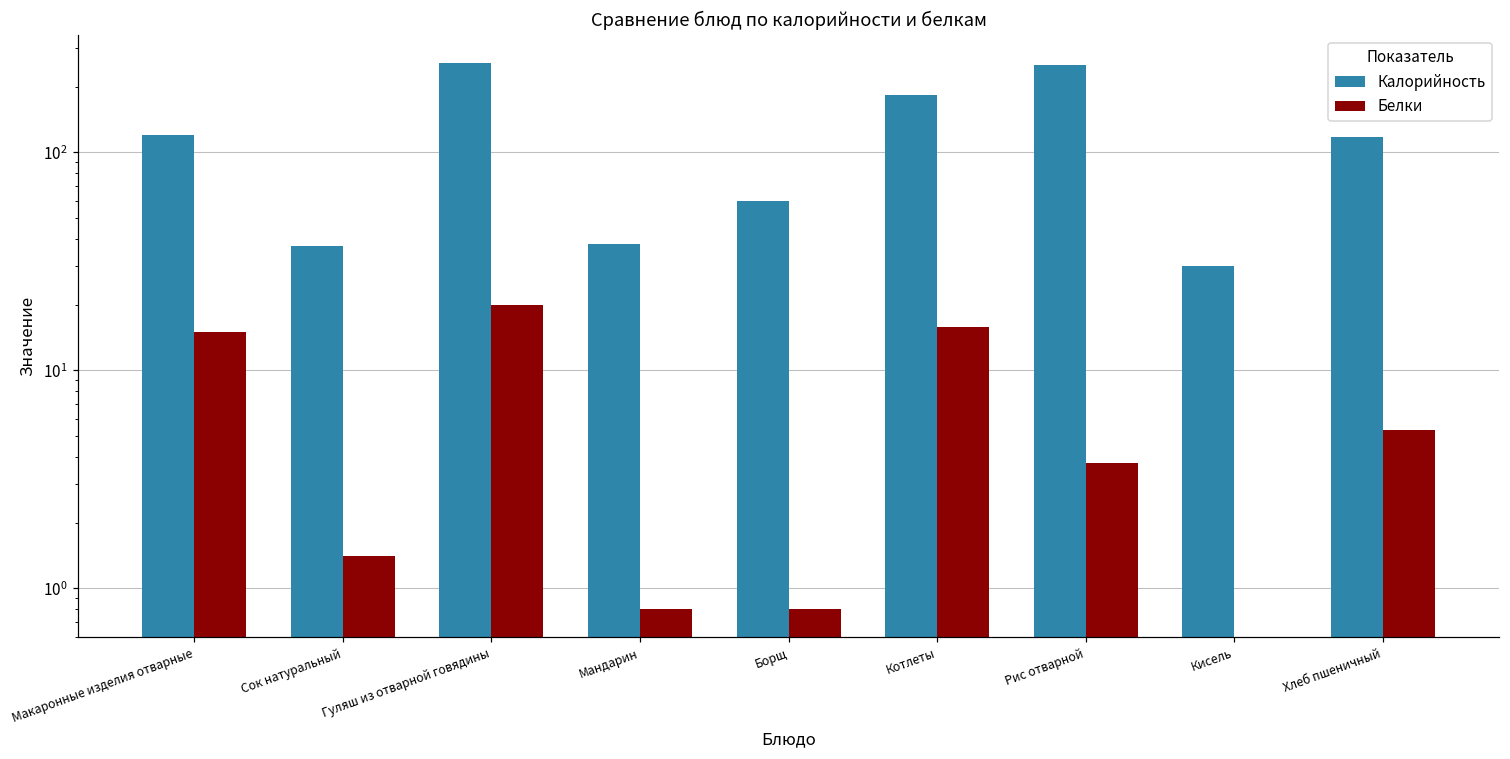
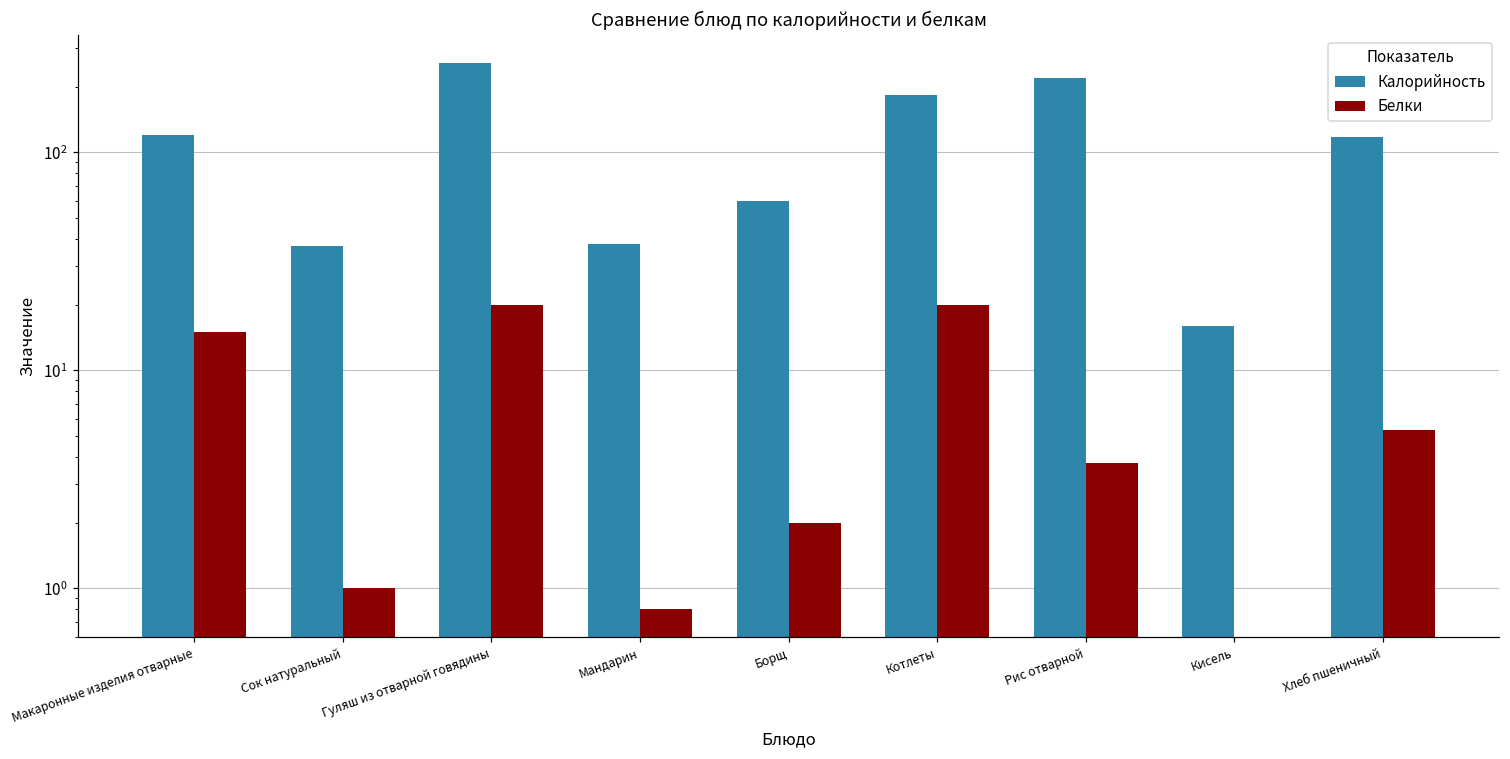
  {
    "Калорийность": {
      "Макаронные изделия отварные": 120,
      "Сок натуральный": 37,
      "Гуляш из отварной говядины": 260,
      "Мандарин": 38,
      "Борщ": 60,
      "Котлеты": 180,
-     "Рис отварной": 250,
-     "Кисель": 30,
+     "Рис отварной": 220,
+     "Кисель": 16,
      "Хлеб пшеничный": 120
    },
    "Белки": {
      "Макаронные изделия отварные": 15,
-     "Сок натуральный": 1.4,
+     "Сок натуральный": 1.0,
      "Гуляш из отварной говядины": 20,
      "Мандарин": 0.8,
-     "Борщ": 0.8,
-     "Котлеты": 16,
+     "Борщ": 2.0,
+     "Котлеты": 20,
      "Рис отварной": 3.8,
      "Хлеб пшеничный": 5.3
    }
  }
